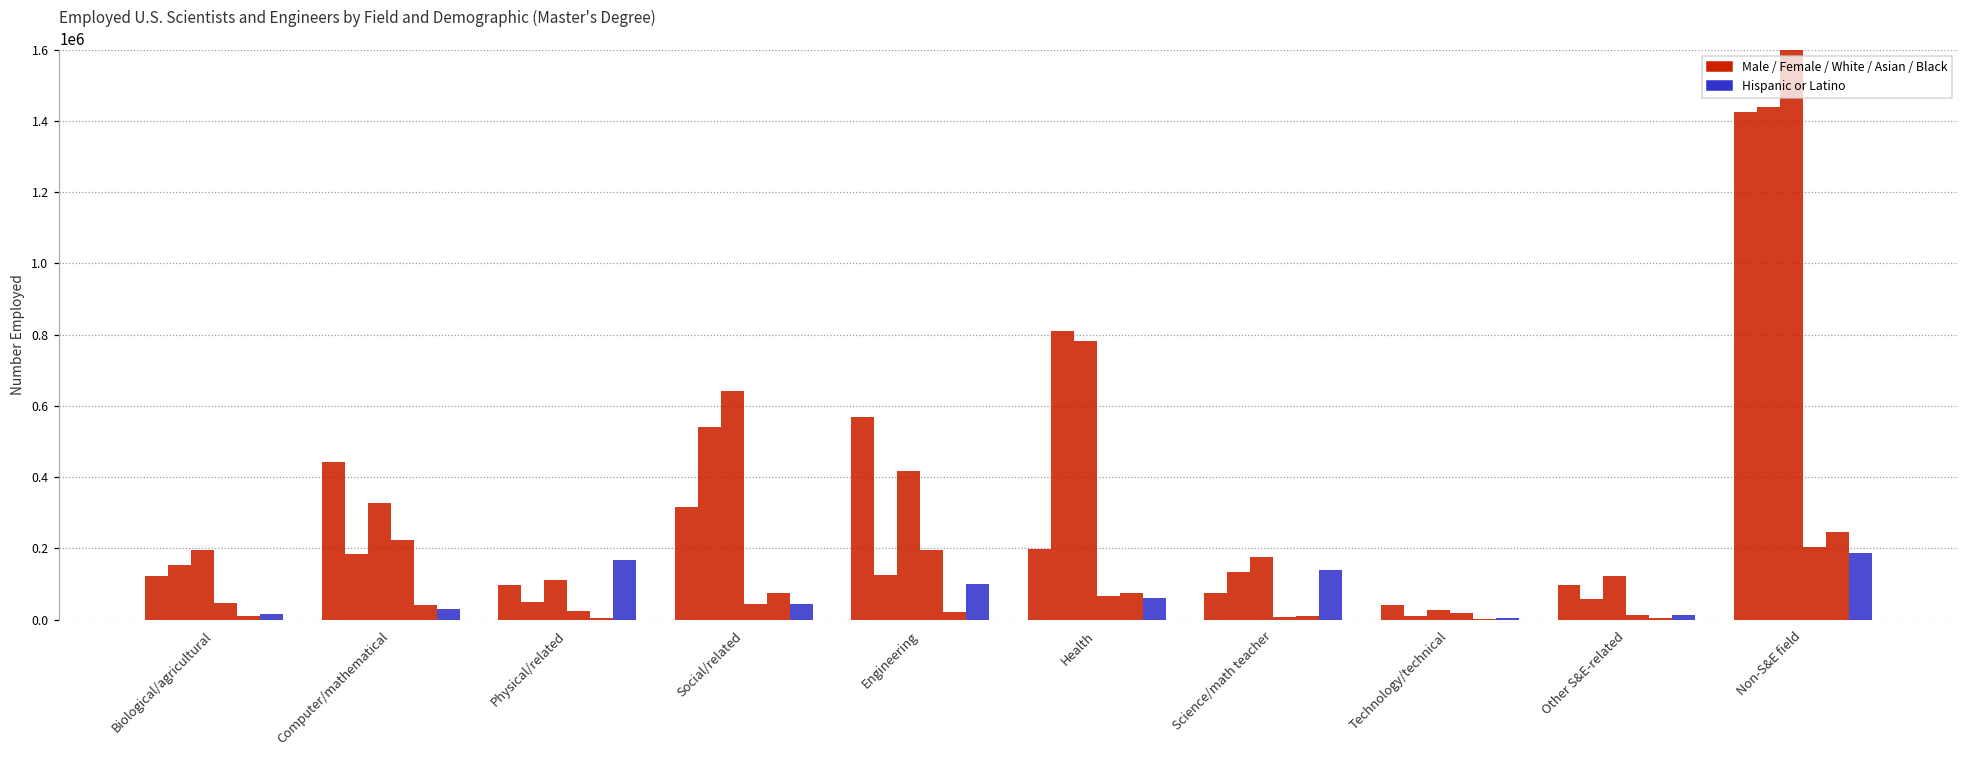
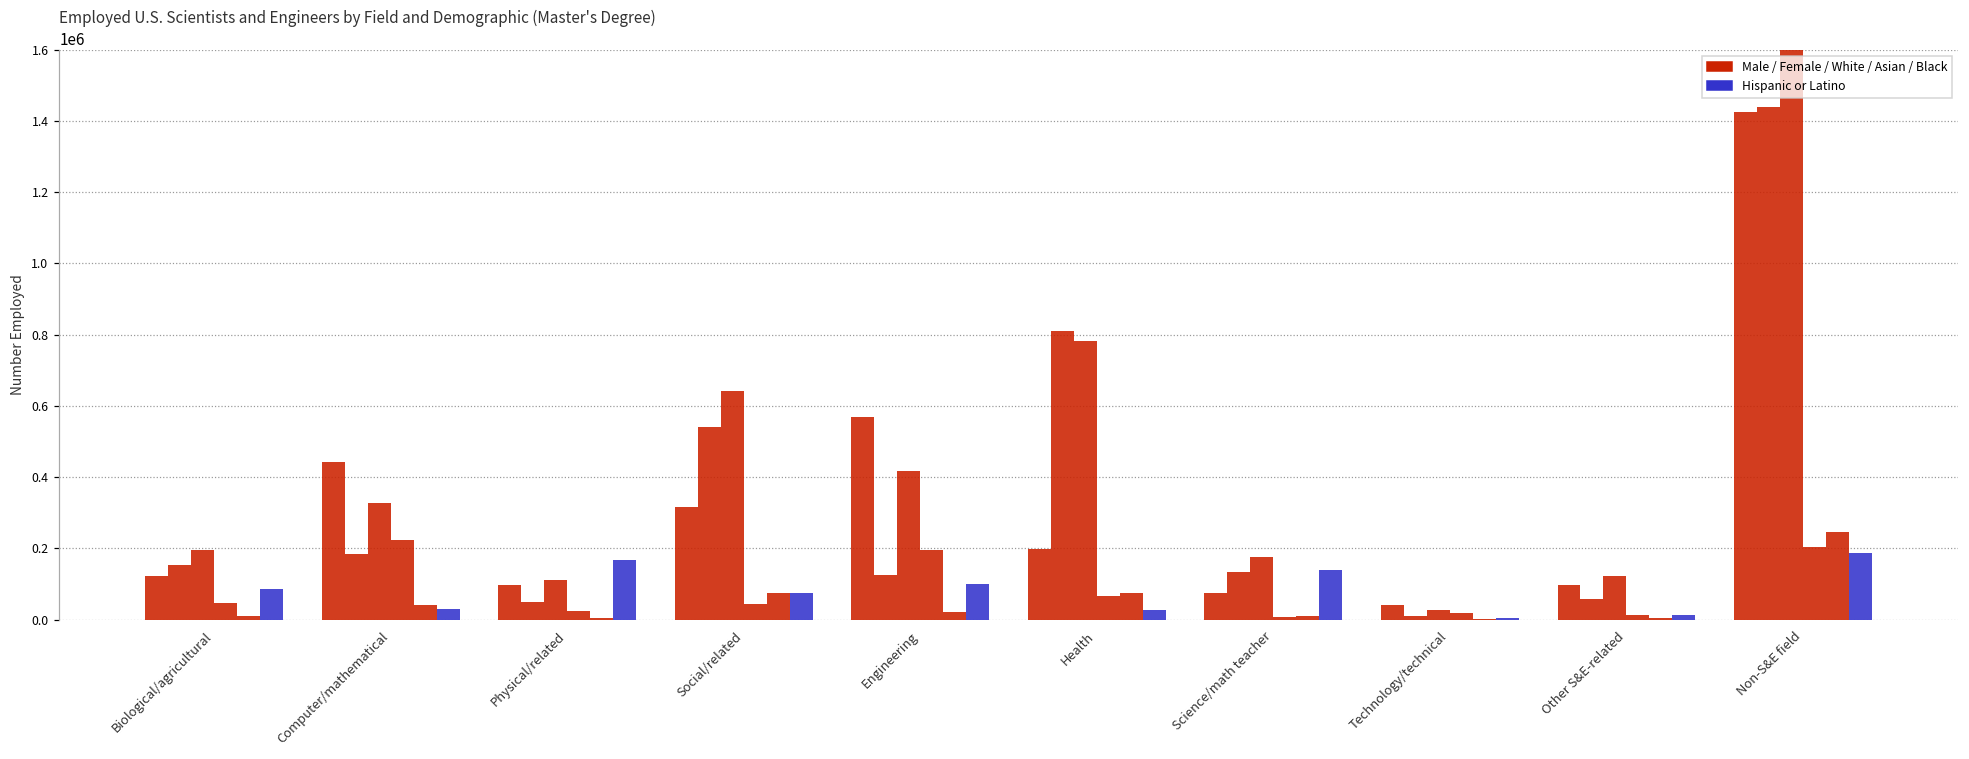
  {
    "Hispanic or Latino": {
-     "Biological/agricultural": 20000,
+     "Biological/agricultural": 90000,
      "Computer/mathematical": 30000,
      "Physical/related": 170000,
-     "Social/related": 40000,
+     "Social/related": 80000,
      "Engineering": 100000,
-     "Health": 60000,
+     "Health": 30000,
      "Science/math teacher": 140000,
      "Other S&E-related": 10000,
      "Non-S&E field": 190000
    }
  }
